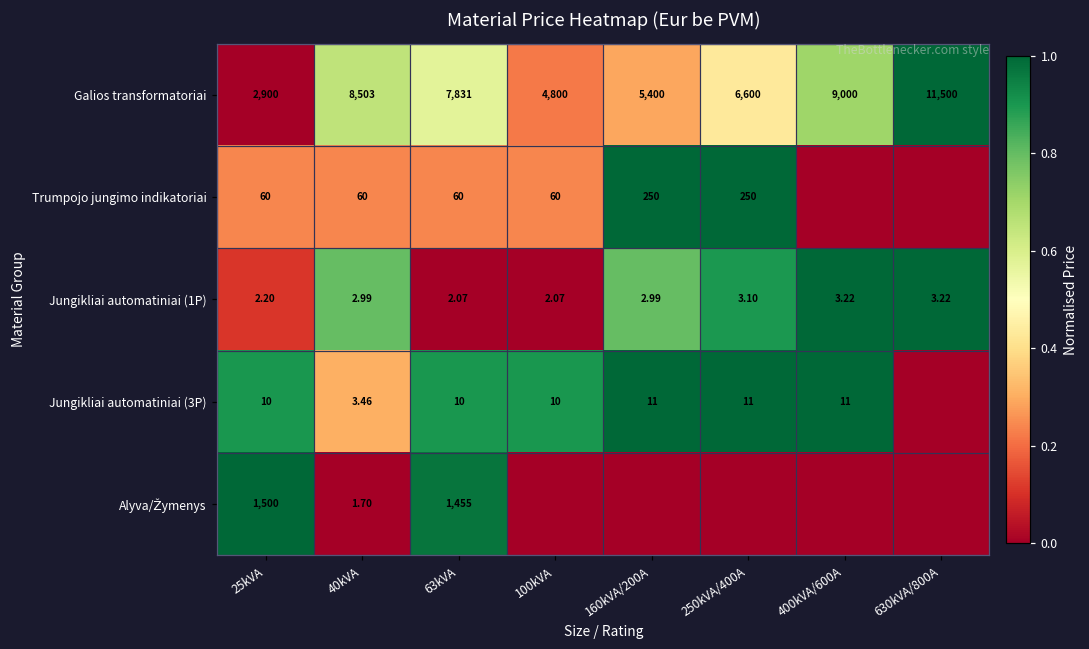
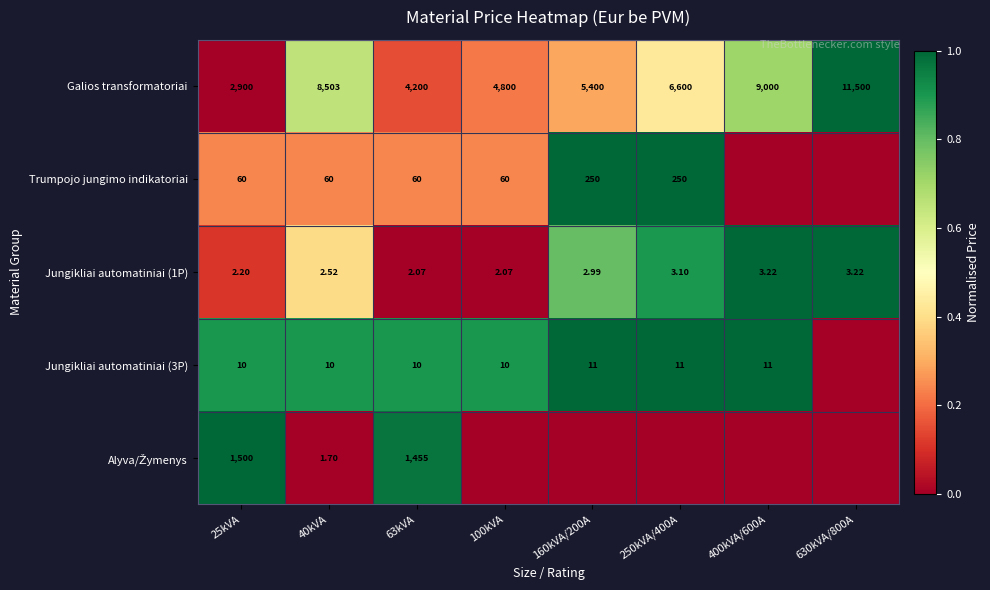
  {
    "Galios transformatoriai": {
      "25kVA": "2,900",
      "40kVA": "8,503",
-     "63kVA": "7,831",
+     "63kVA": "4,200",
      "100kVA": "4,800",
      "160kVA/200A": "5,400",
      "250kVA/400A": "6,600",
      "400kVA/600A": "9,000"
    },
    "Trumpojo jungimo indikatoriai": {
      "25kVA": "60",
      "40kVA": "60",
      "63kVA": "60",
      "100kVA": "60",
      "160kVA/200A": "250",
      "250kVA/400A": "250"
    },
    "Jungikliai automatiniai (1P)": {
      "25kVA": "2.20",
-     "40kVA": "2.99",
+     "40kVA": "2.52",
      "63kVA": "2.07",
      "100kVA": "2.07",
      "160kVA/200A": "2.99",
      "250kVA/400A": "3.10",
      "400kVA/600A": "3.22",
      "630kVA/800A": "3.22"
    },
    "Jungikliai automatiniai (3P)": {
      "25kVA": "10",
-     "40kVA": "3.46",
+     "40kVA": "10",
      "63kVA": "10",
      "100kVA": "10",
      "160kVA/200A": "11",
      "250kVA/400A": "11",
      "400kVA/600A": "11"
    },
    "Alyva/Žymenys": {
      "25kVA": "1,500",
      "40kVA": "1.70",
      "63kVA": "1,455"
    }
  }
